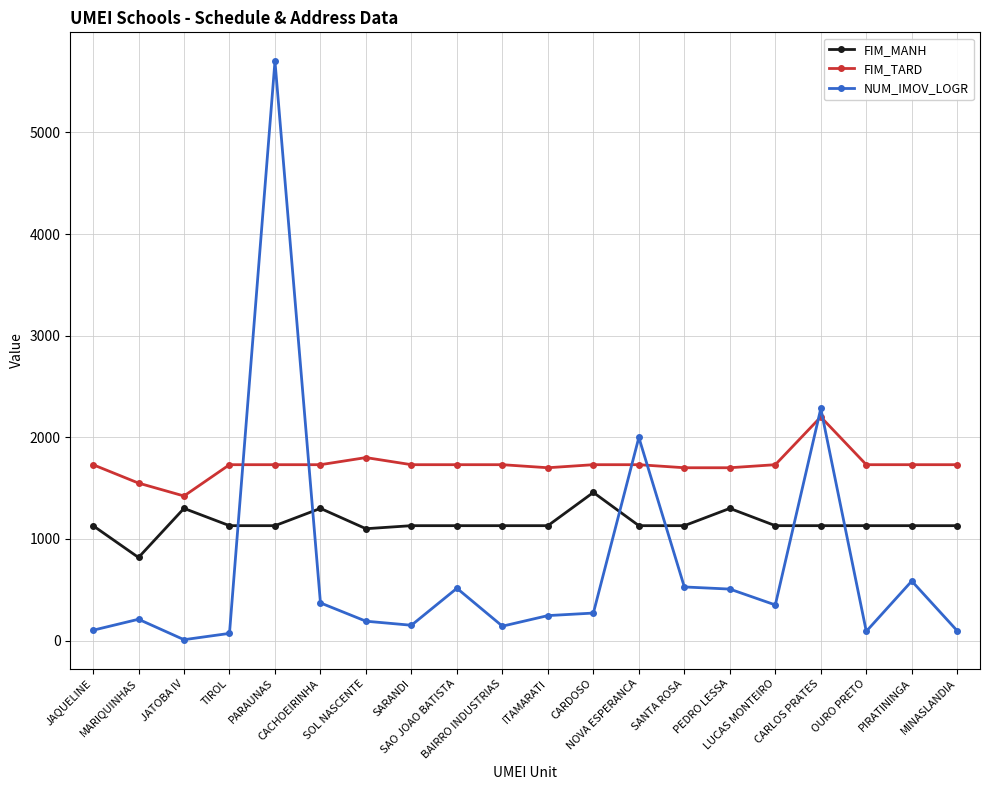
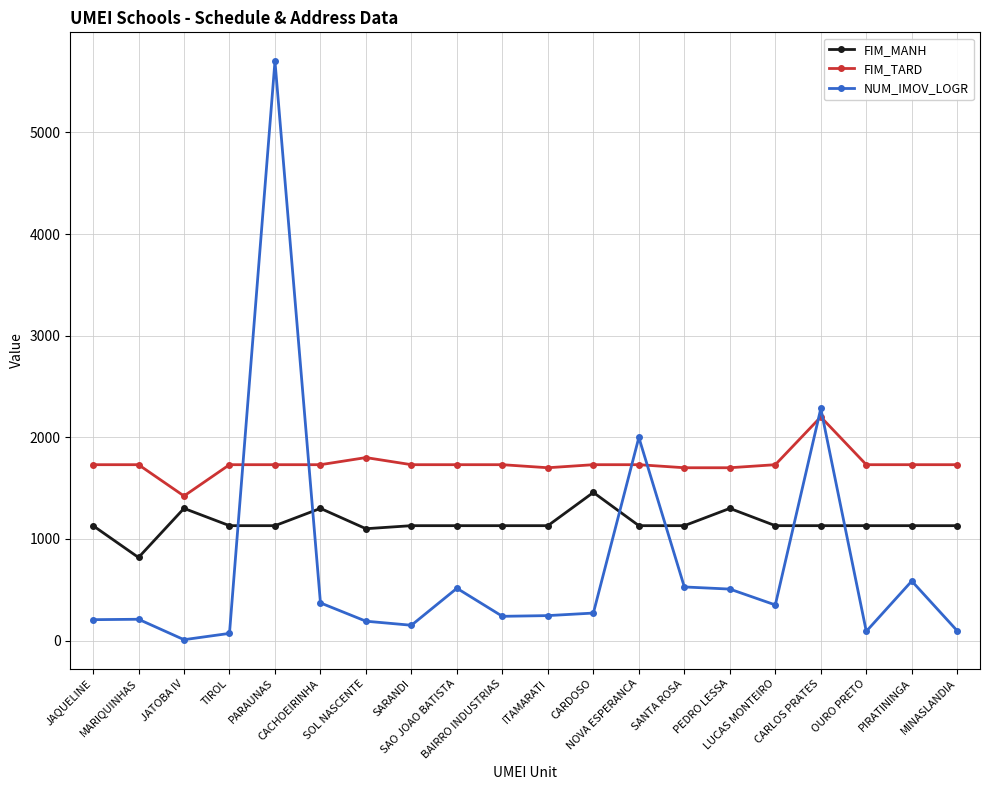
  {
    "FIM_MANH": {
      "JAQUELINE": 1130,
      "MARIQUINHAS": 820,
      "JATOBA IV": 1300,
      "TIROL": 1130,
      "PARAUNAS": 1130,
      "CACHOEIRINHA": 1300,
      "SOL NASCENTE": 1100,
      "SARANDI": 1130,
      "SAO JOAO BATISTA": 1130,
      "BAIRRO INDUSTRIAS": 1130,
      "ITAMARATI": 1130,
      "CARDOSO": 1460,
      "NOVA ESPERANCA": 1130,
      "SANTA ROSA": 1130,
      "PEDRO LESSA": 1300,
      "LUCAS MONTEIRO": 1130,
      "CARLOS PRATES": 1130,
      "OURO PRETO": 1130,
      "PIRATININGA": 1130,
      "MINASLANDIA": 1130
    },
    "FIM_TARD": {
      "JAQUELINE": 1730,
-     "MARIQUINHAS": 1550,
+     "MARIQUINHAS": 1730,
      "JATOBA IV": 1420,
      "TIROL": 1730,
      "PARAUNAS": 1730,
      "CACHOEIRINHA": 1730,
      "SOL NASCENTE": 1800,
      "SARANDI": 1730,
      "SAO JOAO BATISTA": 1730,
      "BAIRRO INDUSTRIAS": 1730,
      "ITAMARATI": 1700,
      "CARDOSO": 1730,
      "NOVA ESPERANCA": 1730,
      "SANTA ROSA": 1700,
      "PEDRO LESSA": 1700,
      "LUCAS MONTEIRO": 1730,
      "CARLOS PRATES": 2200,
      "OURO PRETO": 1730,
      "PIRATININGA": 1730,
      "MINASLANDIA": 1730
    },
    "NUM_IMOV_LOGR": {
-     "JAQUELINE": 100,
+     "JAQUELINE": 210,
      "MARIQUINHAS": 210,
      "JATOBA IV": 10,
      "TIROL": 70,
      "PARAUNAS": 5700,
      "CACHOEIRINHA": 370,
      "SOL NASCENTE": 190,
      "SARANDI": 150,
      "SAO JOAO BATISTA": 510,
-     "BAIRRO INDUSTRIAS": 140,
+     "BAIRRO INDUSTRIAS": 240,
      "ITAMARATI": 250,
      "CARDOSO": 270,
      "NOVA ESPERANCA": 2000,
      "SANTA ROSA": 530,
      "PEDRO LESSA": 510,
      "LUCAS MONTEIRO": 350,
      "CARLOS PRATES": 2280,
      "OURO PRETO": 90,
      "PIRATININGA": 590,
      "MINASLANDIA": 100
    }
  }
